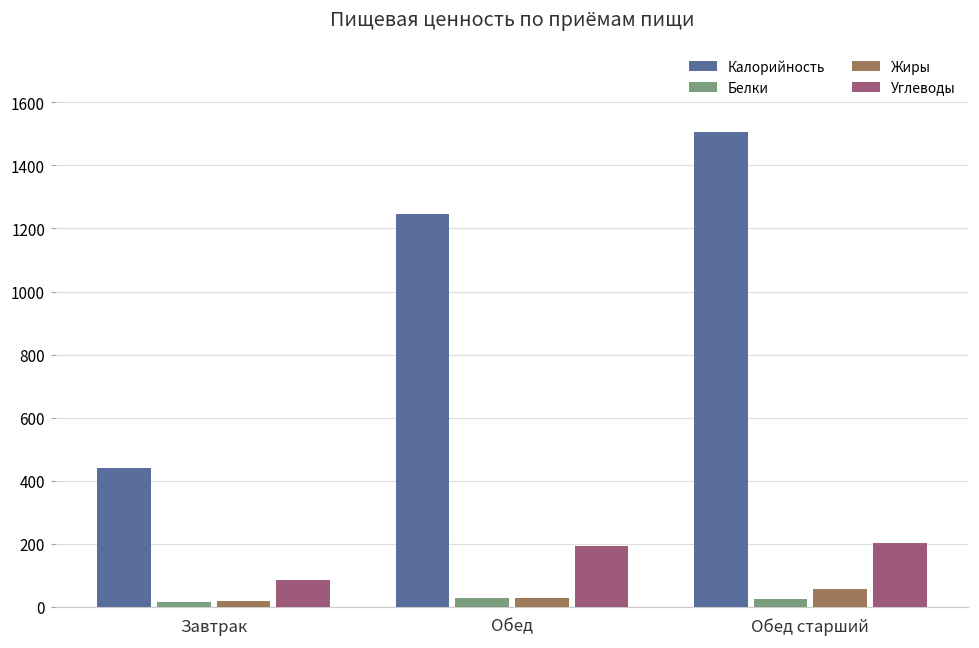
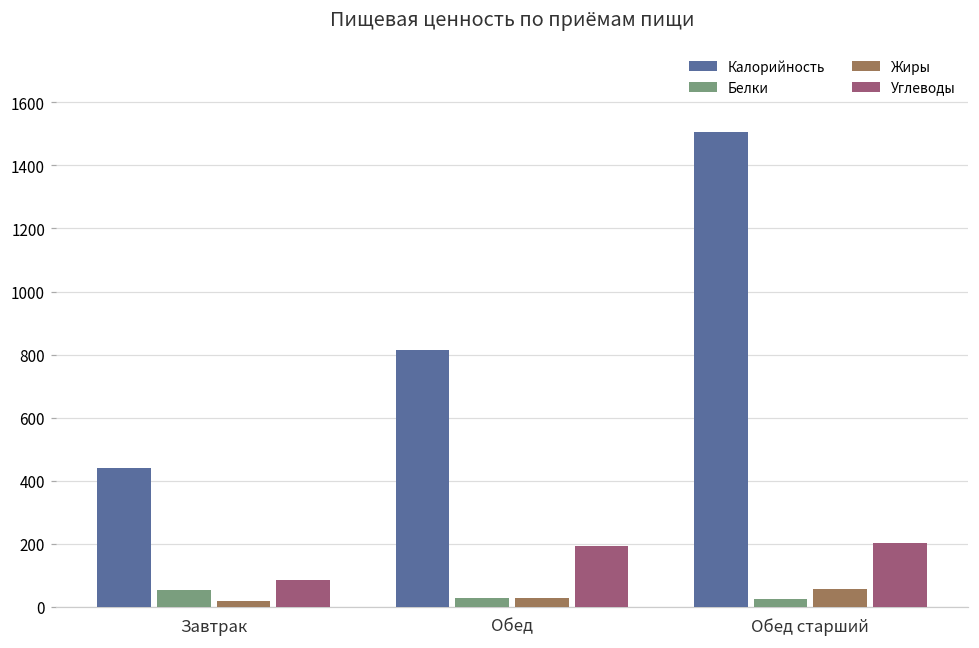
  {
    "Калорийность": {
      "Завтрак": 440,
-     "Обед": 1250,
+     "Обед": 820,
      "Обед старший": 1510
    },
    "Белки": {
-     "Завтрак": 20,
+     "Завтрак": 50,
      "Обед": 30,
      "Обед старший": 20
    }
  }
